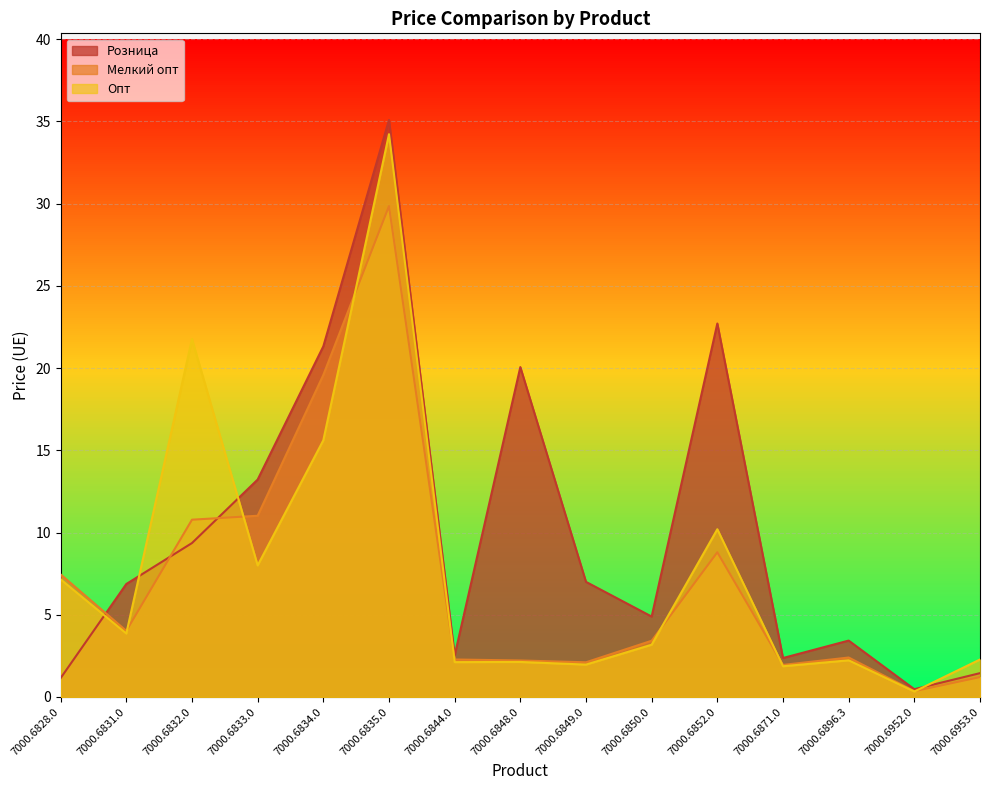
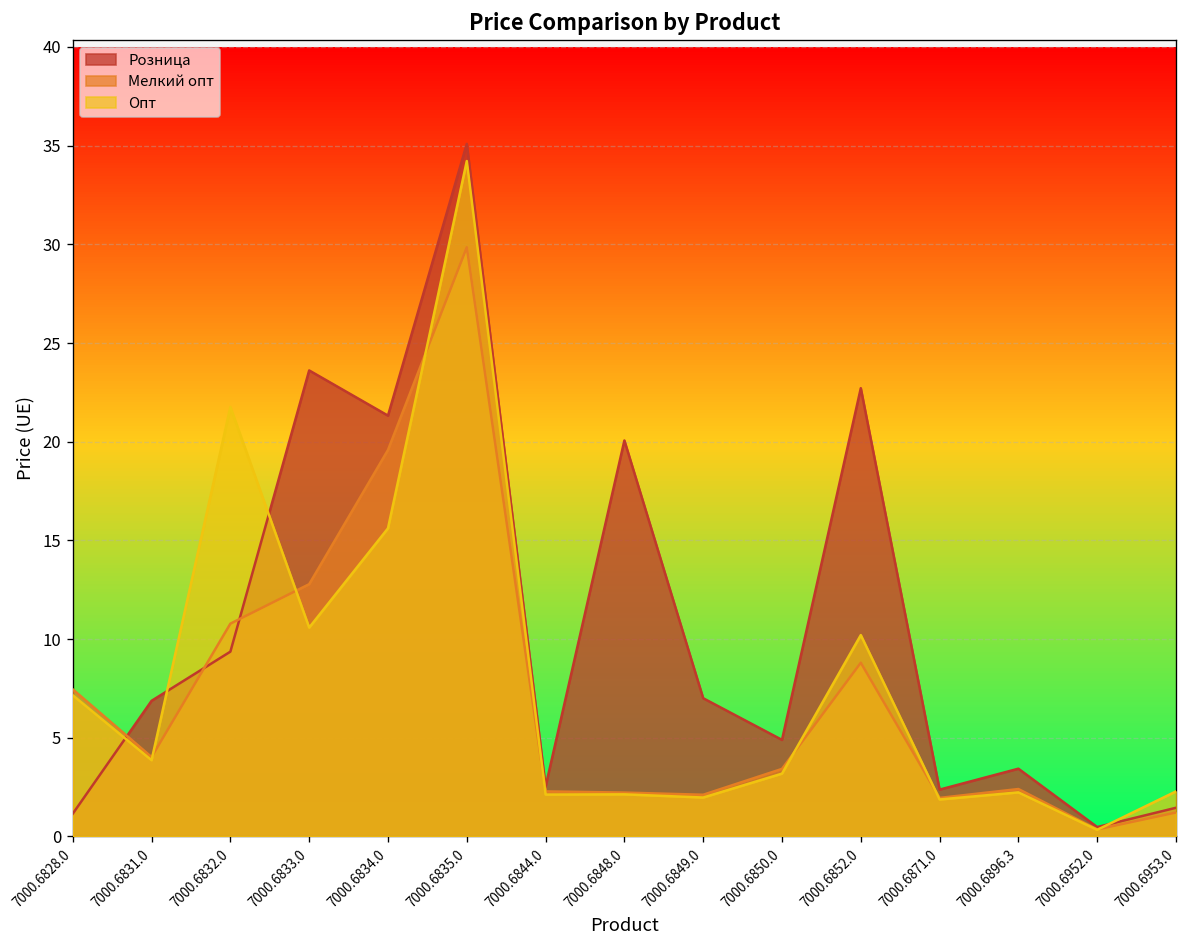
  {
    "Розница": {
      "7000.6828.0": 1.2,
      "7000.6831.0": 6.9,
      "7000.6832.0": 9.4,
-     "7000.6833.0": 13.2,
+     "7000.6833.0": 23.6,
      "7000.6834.0": 21.3,
      "7000.6835.0": 35.1,
      "7000.6844.0": 2.5,
      "7000.6848.0": 20.1,
      "7000.6849.0": 7.0,
      "7000.6850.0": 4.9,
      "7000.6852.0": 22.7,
      "7000.6871.0": 2.4,
      "7000.6896.3": 3.4,
      "7000.6953.0": 1.5
    },
    "Мелкий опт": {
      "7000.6828.0": 7.5,
      "7000.6831.0": 4.0,
      "7000.6832.0": 10.8,
-     "7000.6833.0": 11.0,
+     "7000.6833.0": 12.8,
      "7000.6834.0": 19.6,
      "7000.6835.0": 29.9,
      "7000.6844.0": 2.3,
      "7000.6850.0": 3.4,
      "7000.6852.0": 8.8,
      "7000.6896.3": 2.4,
      "7000.6953.0": 1.2
    },
    "Опт": {
      "7000.6828.0": 7.2,
      "7000.6831.0": 3.9,
      "7000.6832.0": 21.8,
-     "7000.6833.0": 8.0,
+     "7000.6833.0": 10.6,
      "7000.6834.0": 15.6,
      "7000.6835.0": 34.2,
      "7000.6844.0": 2.1,
      "7000.6850.0": 3.2,
      "7000.6852.0": 10.2,
      "7000.6896.3": 2.2,
      "7000.6953.0": 2.3
    }
  }
